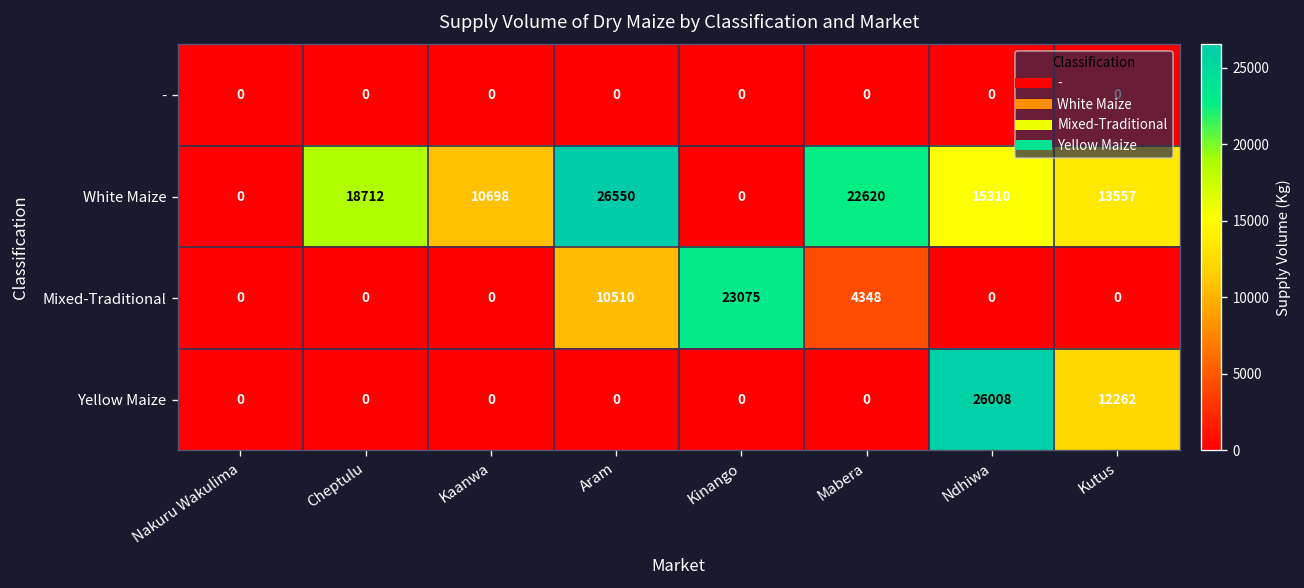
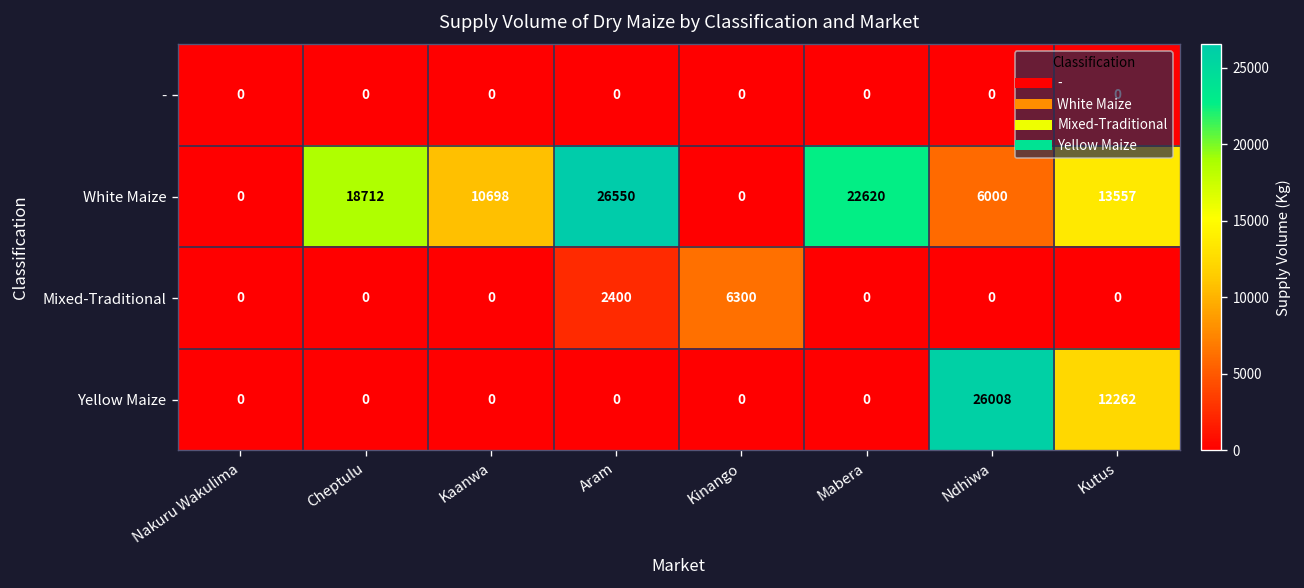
  {
    "-": {
      "Nakuru Wakulima": 0,
      "Cheptulu": 0,
      "Kaanwa": 0,
      "Aram": 0,
      "Kinango": 0,
      "Mabera": 0,
      "Ndhiwa": 0
    },
    "White Maize": {
      "Nakuru Wakulima": 0,
      "Cheptulu": 18712,
      "Kaanwa": 10698,
      "Aram": 26550,
      "Kinango": 0,
      "Mabera": 22620,
-     "Ndhiwa": 15310,
+     "Ndhiwa": 6000,
      "Kutus": 13557
    },
    "Mixed-Traditional": {
      "Nakuru Wakulima": 0,
      "Cheptulu": 0,
      "Kaanwa": 0,
-     "Aram": 10510,
-     "Kinango": 23075,
-     "Mabera": 4348,
+     "Aram": 2400,
+     "Kinango": 6300,
+     "Mabera": 0,
      "Ndhiwa": 0,
      "Kutus": 0
    },
    "Yellow Maize": {
      "Nakuru Wakulima": 0,
      "Cheptulu": 0,
      "Kaanwa": 0,
      "Aram": 0,
      "Kinango": 0,
      "Mabera": 0,
      "Ndhiwa": 26008,
      "Kutus": 12262
    }
  }
